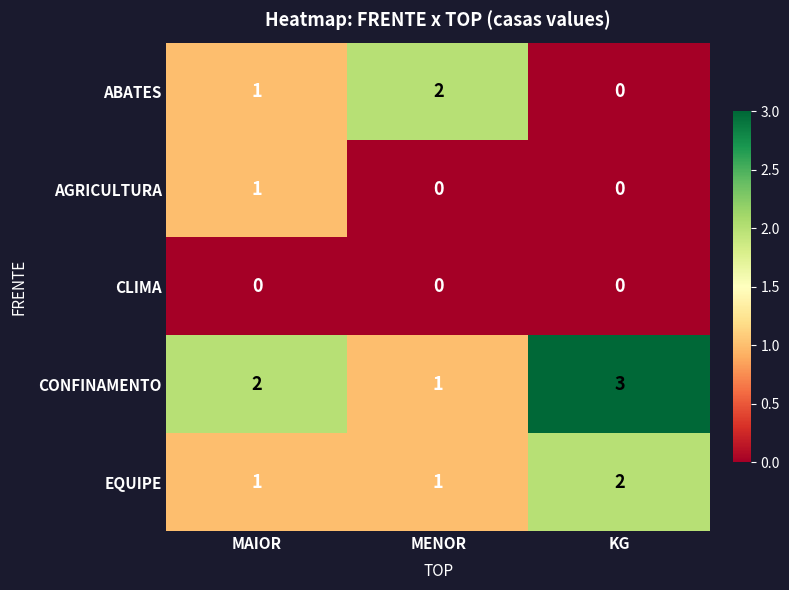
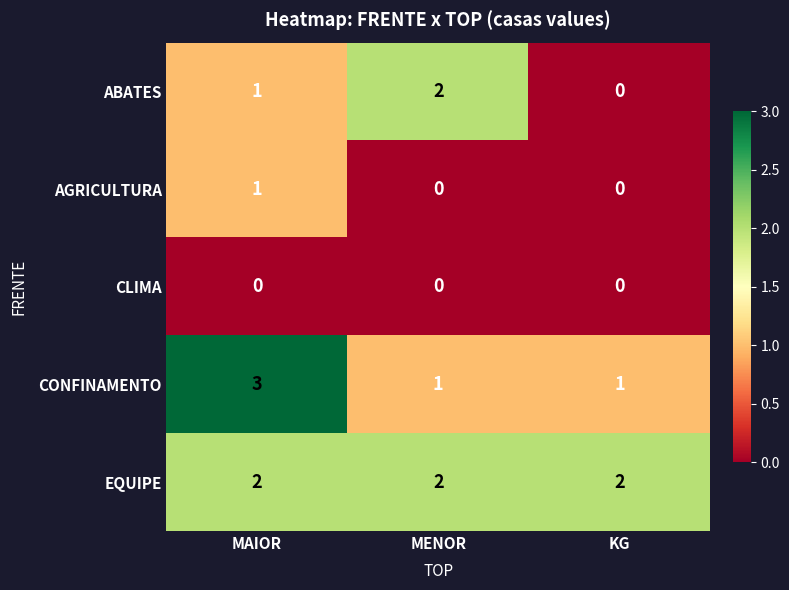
  {
    "ABATES": {
      "MAIOR": 1,
      "MENOR": 2,
      "KG": 0
    },
    "AGRICULTURA": {
      "MAIOR": 1,
      "MENOR": 0,
      "KG": 0
    },
    "CLIMA": {
      "MAIOR": 0,
      "MENOR": 0,
      "KG": 0
    },
    "CONFINAMENTO": {
-     "MAIOR": 2,
+     "MAIOR": 3,
      "MENOR": 1,
-     "KG": 3
+     "KG": 1
    },
    "EQUIPE": {
-     "MAIOR": 1,
-     "MENOR": 1,
+     "MAIOR": 2,
+     "MENOR": 2,
      "KG": 2
    }
  }
